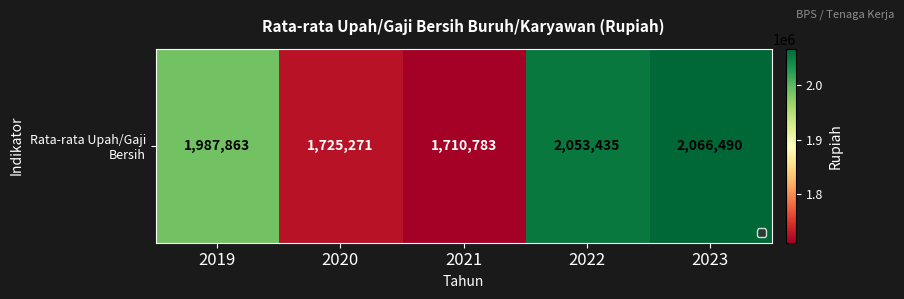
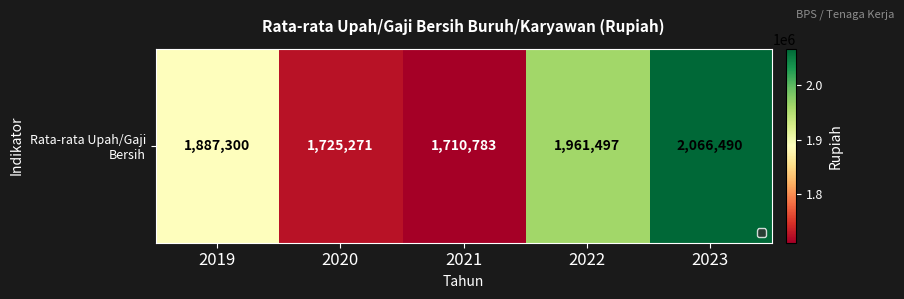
  {
    "Rata-rata Upah/Gaji Bersih": {
-     "2019": "1,987,863",
+     "2019": "1,887,300",
      "2020": "1,725,271",
      "2021": "1,710,783",
-     "2022": "2,053,435",
+     "2022": "1,961,497",
      "2023": "2,066,490"
    }
  }
